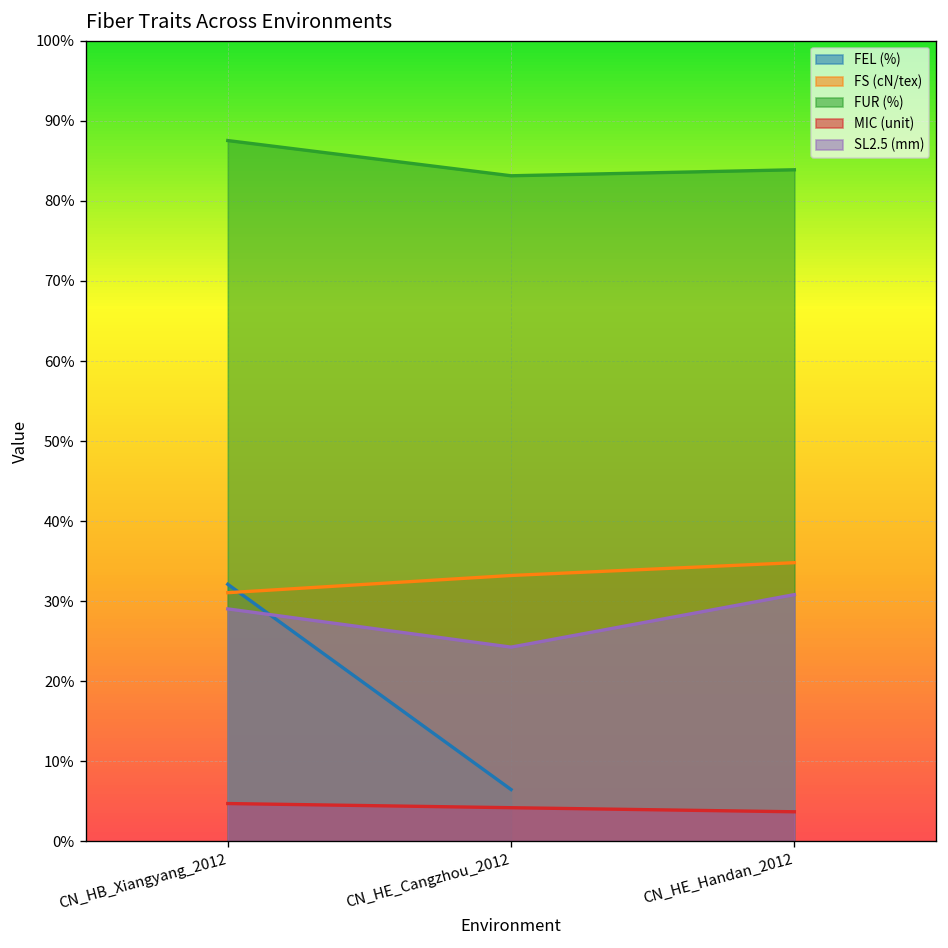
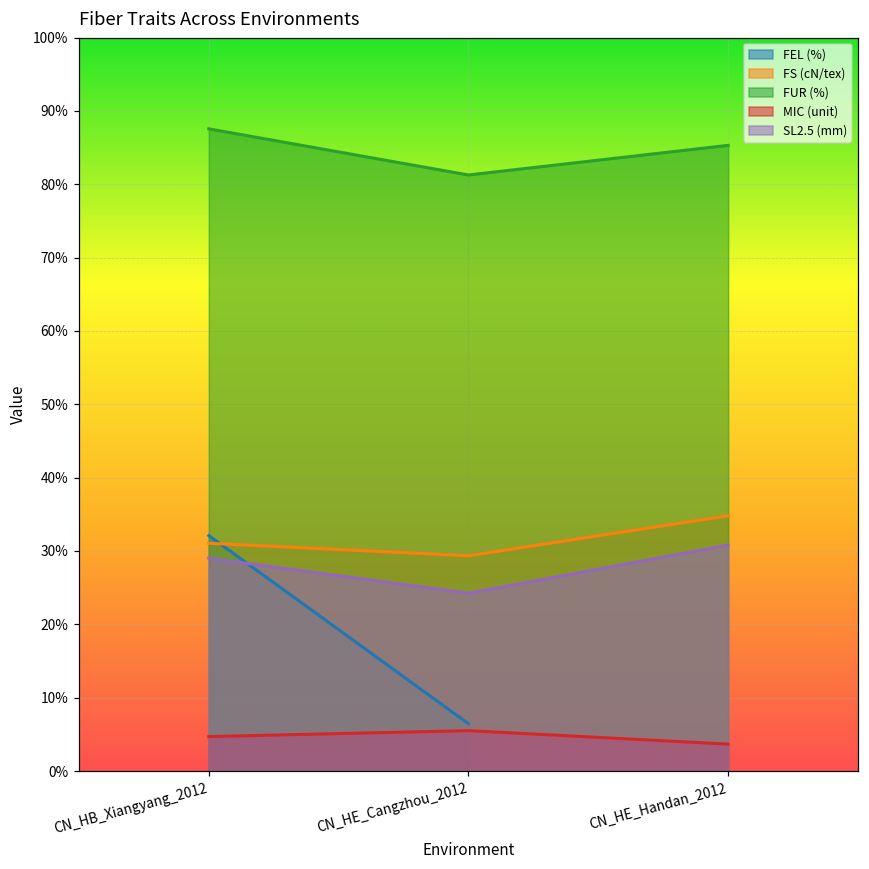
  {
    "FEL (%)": {
      "CN_HB_Xiangyang_2012": "32%",
      "CN_HE_Cangzhou_2012": "6%"
    },
    "FS (cN/tex)": {
      "CN_HB_Xiangyang_2012": "31%",
-     "CN_HE_Cangzhou_2012": "33%",
+     "CN_HE_Cangzhou_2012": "29%",
      "CN_HE_Handan_2012": "35%"
    },
    "FUR (%)": {
      "CN_HB_Xiangyang_2012": "88%",
-     "CN_HE_Cangzhou_2012": "83%",
-     "CN_HE_Handan_2012": "84%"
+     "CN_HE_Cangzhou_2012": "81%",
+     "CN_HE_Handan_2012": "85%"
    },
    "MIC (unit)": {
      "CN_HB_Xiangyang_2012": "5%",
-     "CN_HE_Cangzhou_2012": "4%",
+     "CN_HE_Cangzhou_2012": "6%",
      "CN_HE_Handan_2012": "4%"
    },
    "SL2.5 (mm)": {
      "CN_HB_Xiangyang_2012": "29%",
      "CN_HE_Cangzhou_2012": "24%",
      "CN_HE_Handan_2012": "31%"
    }
  }
